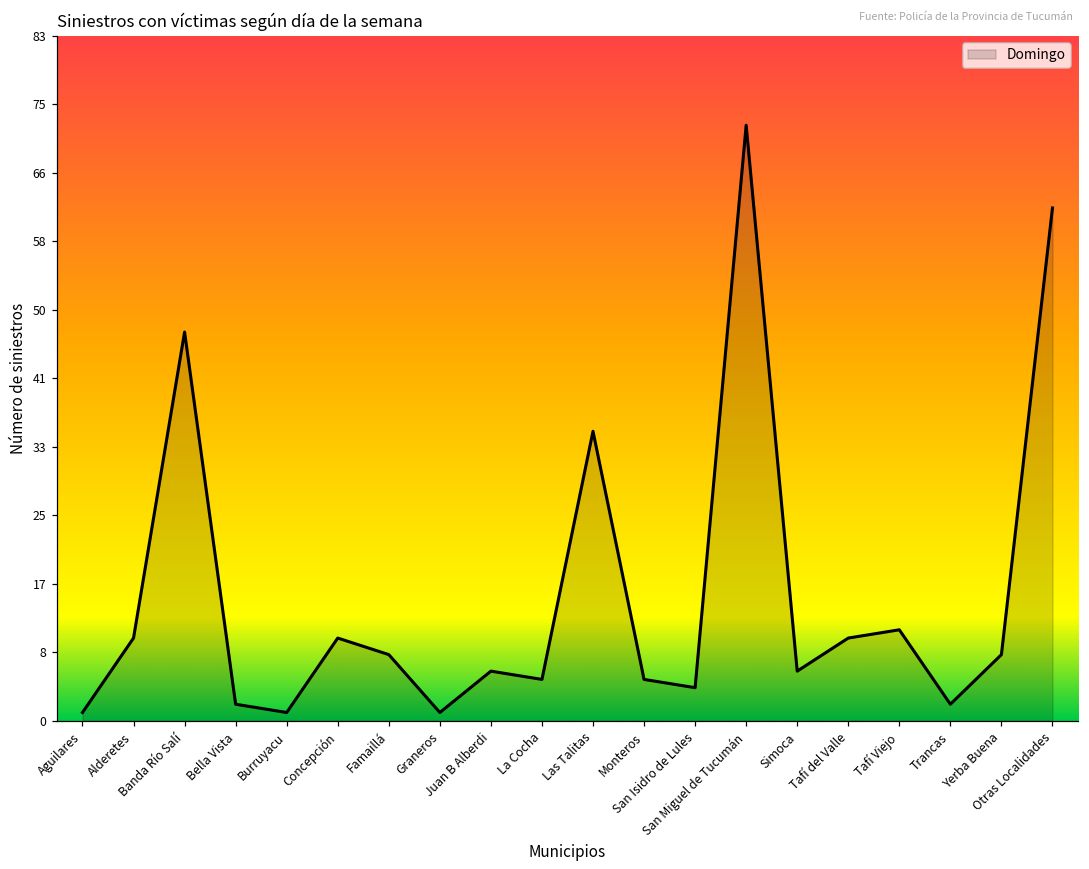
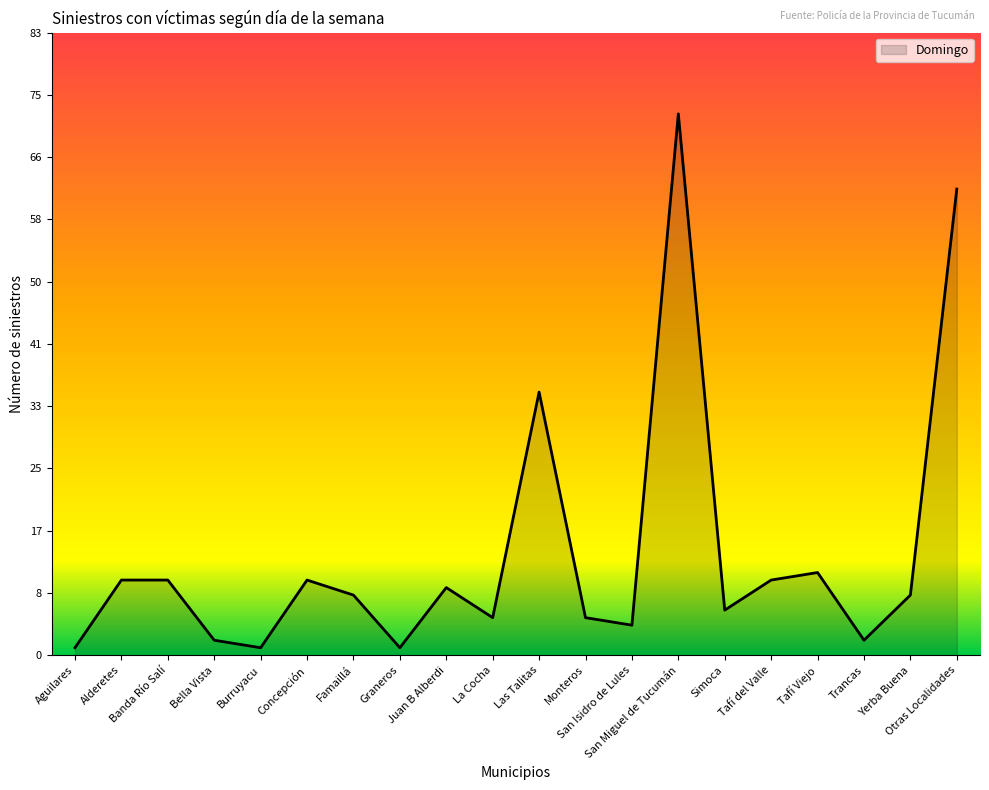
  {
    "Aguilares": 1,
    "Alderetes": 10,
-   "Banda Río Salí": 47,
+   "Banda Río Salí": 10,
    "Bella Vista": 2,
    "Burruyacu": 1,
    "Concepción": 10,
    "Famaillá": 8,
    "Graneros": 1,
-   "Juan B Alberdi": 6,
+   "Juan B Alberdi": 9,
    "La Cocha": 5,
    "Las Talitas": 35,
    "Monteros": 5,
    "San Isidro de Lules": 4,
    "San Miguel de Tucumán": 72,
    "Simoca": 6,
    "Tafí del Valle": 10,
    "Tafí Viejo": 11,
    "Trancas": 2,
    "Yerba Buena": 8,
    "Otras Localidades": 62
  }
